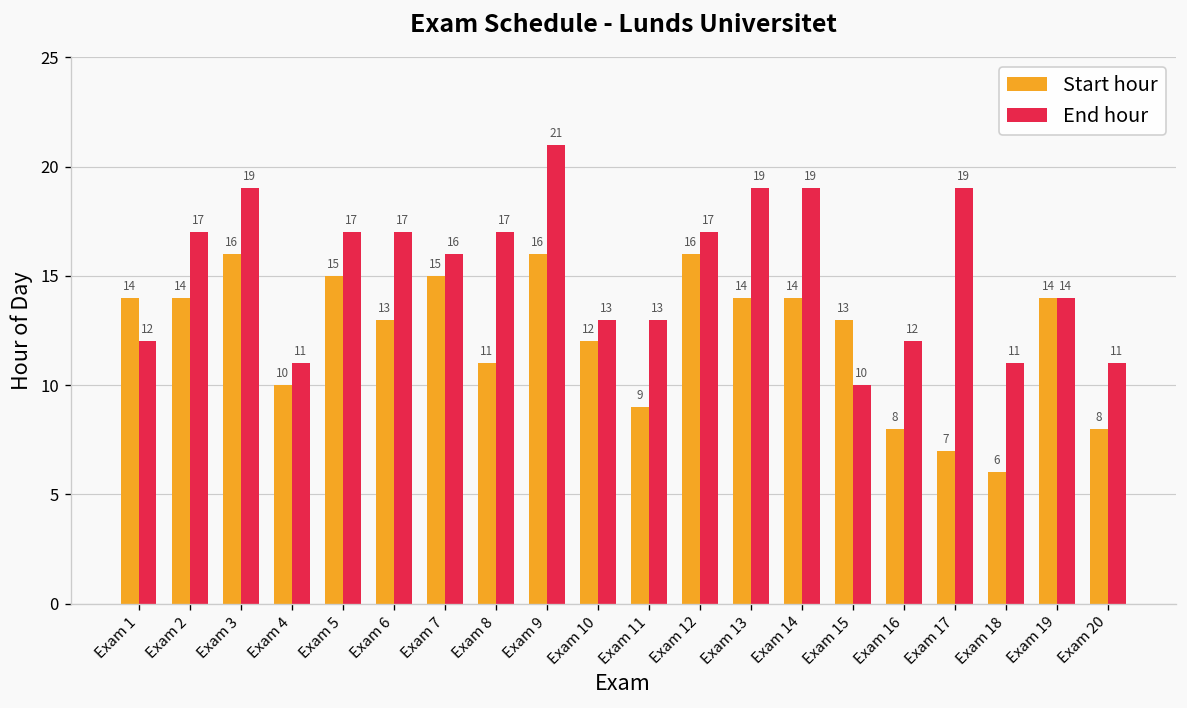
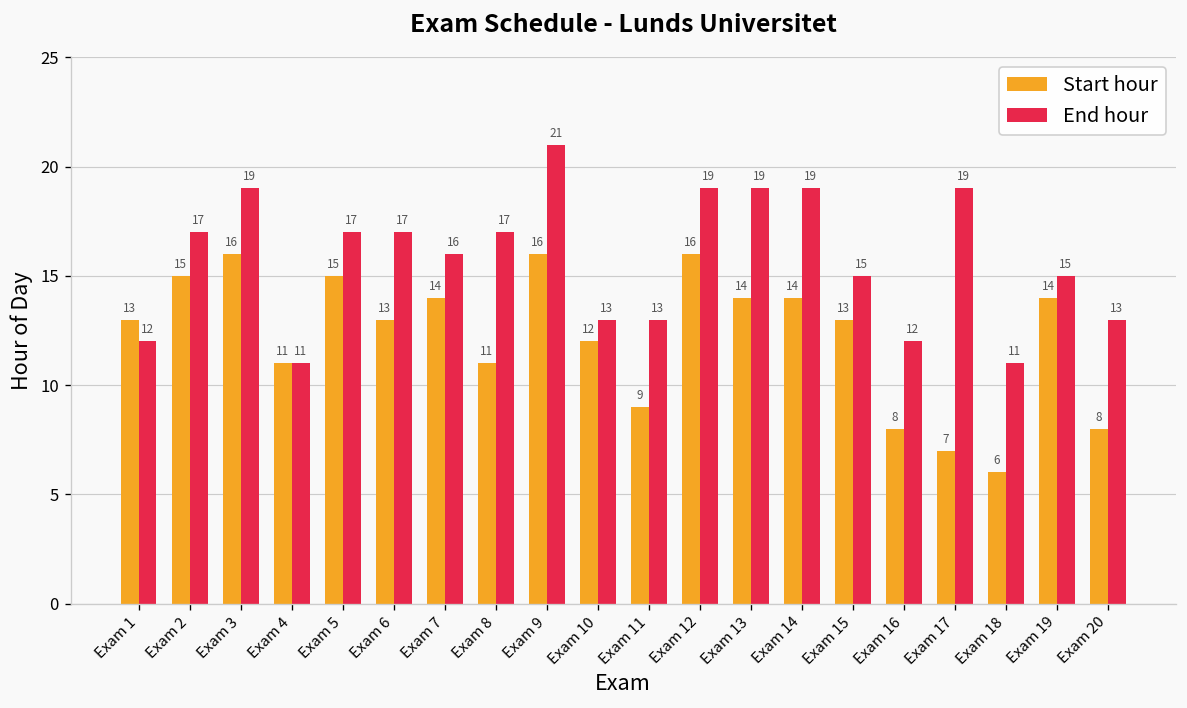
  {
    "Start hour": {
-     "Exam 1": 14,
-     "Exam 2": 14,
+     "Exam 1": 13,
+     "Exam 2": 15,
      "Exam 3": 16,
-     "Exam 4": 10,
+     "Exam 4": 11,
      "Exam 5": 15,
      "Exam 6": 13,
-     "Exam 7": 15,
+     "Exam 7": 14,
      "Exam 8": 11,
      "Exam 9": 16,
      "Exam 10": 12,
      "Exam 11": 9,
      "Exam 12": 16,
      "Exam 13": 14,
      "Exam 14": 14,
      "Exam 15": 13,
      "Exam 16": 8,
      "Exam 17": 7,
      "Exam 18": 6,
      "Exam 19": 14,
      "Exam 20": 8
    },
    "End hour": {
      "Exam 1": 12,
      "Exam 2": 17,
      "Exam 3": 19,
      "Exam 4": 11,
      "Exam 5": 17,
      "Exam 6": 17,
      "Exam 7": 16,
      "Exam 8": 17,
      "Exam 9": 21,
      "Exam 10": 13,
      "Exam 11": 13,
-     "Exam 12": 17,
+     "Exam 12": 19,
      "Exam 13": 19,
      "Exam 14": 19,
-     "Exam 15": 10,
+     "Exam 15": 15,
      "Exam 16": 12,
      "Exam 17": 19,
      "Exam 18": 11,
-     "Exam 19": 14,
-     "Exam 20": 11
+     "Exam 19": 15,
+     "Exam 20": 13
    }
  }
